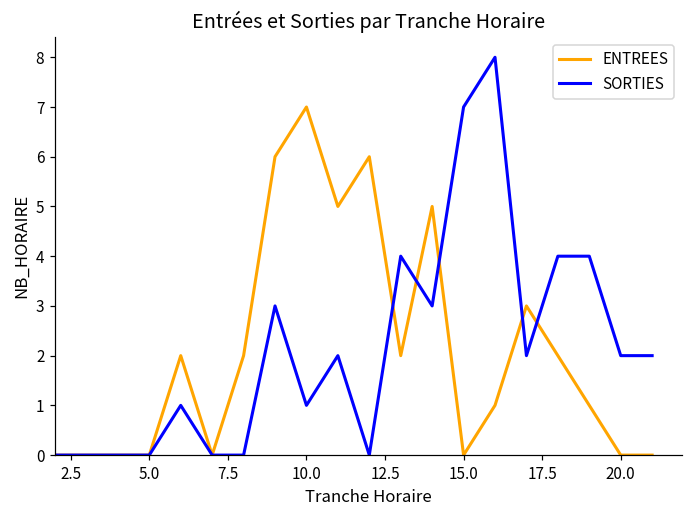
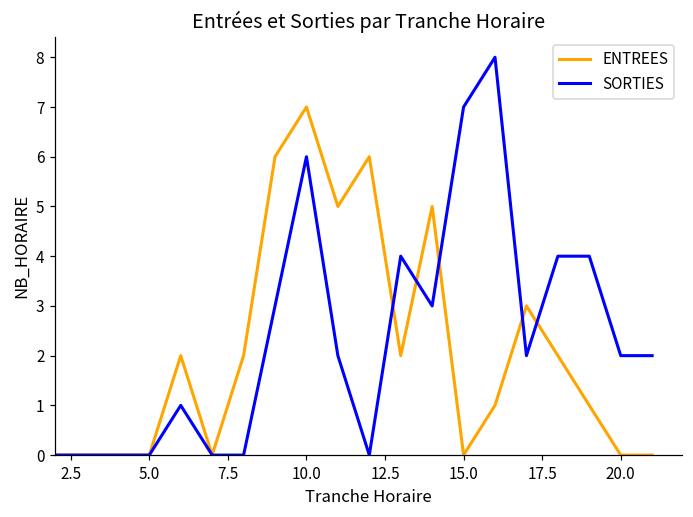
  {
    "ENTREES": {
      "10.0": 7,
      "15.0": 0,
      "20.0": 0
    },
    "SORTIES": {
-     "10.0": 1,
+     "10.0": 6,
      "15.0": 7,
      "20.0": 2
    }
  }
